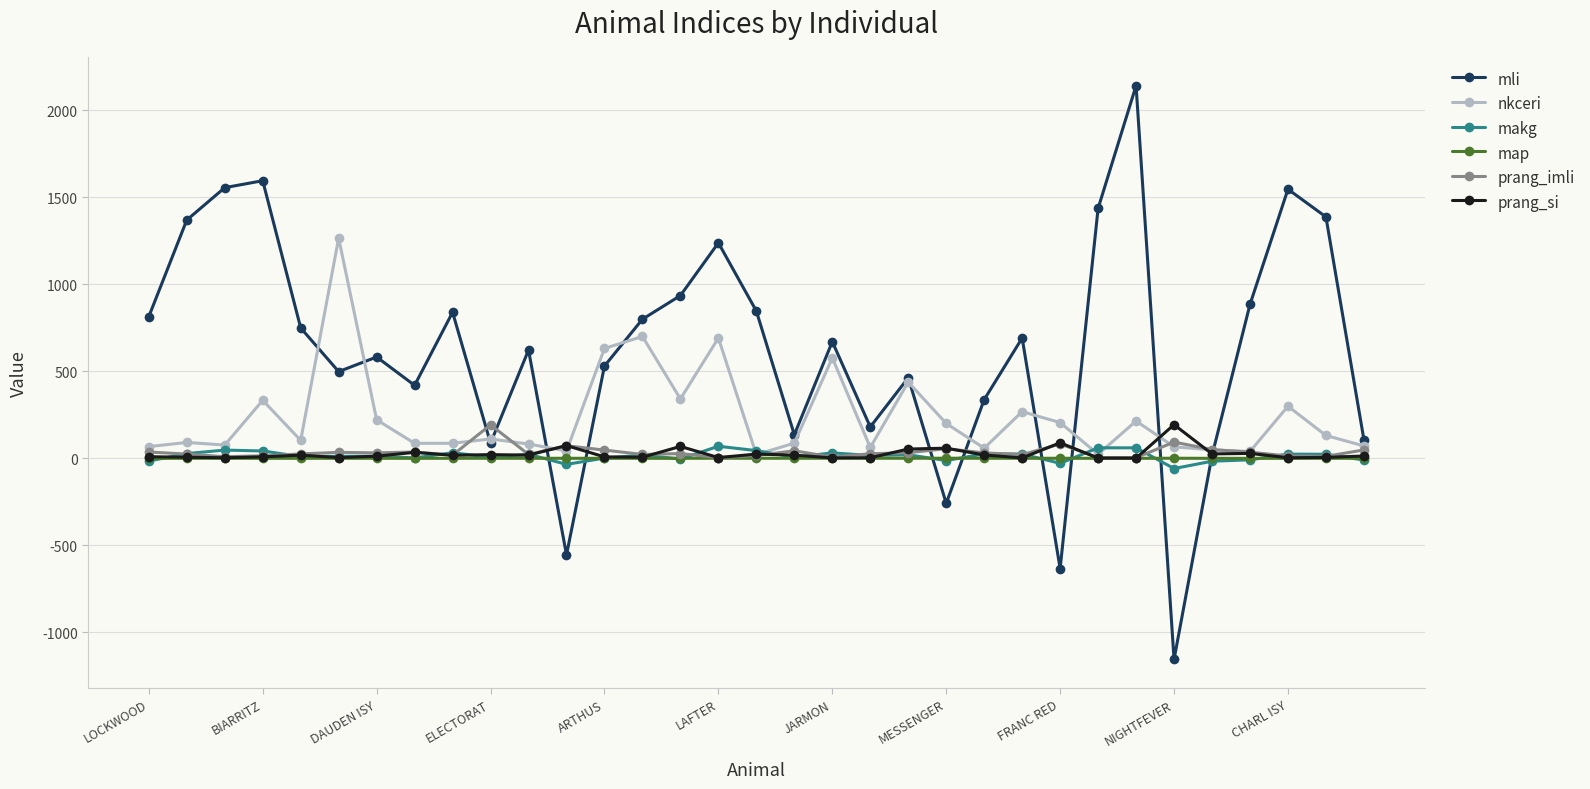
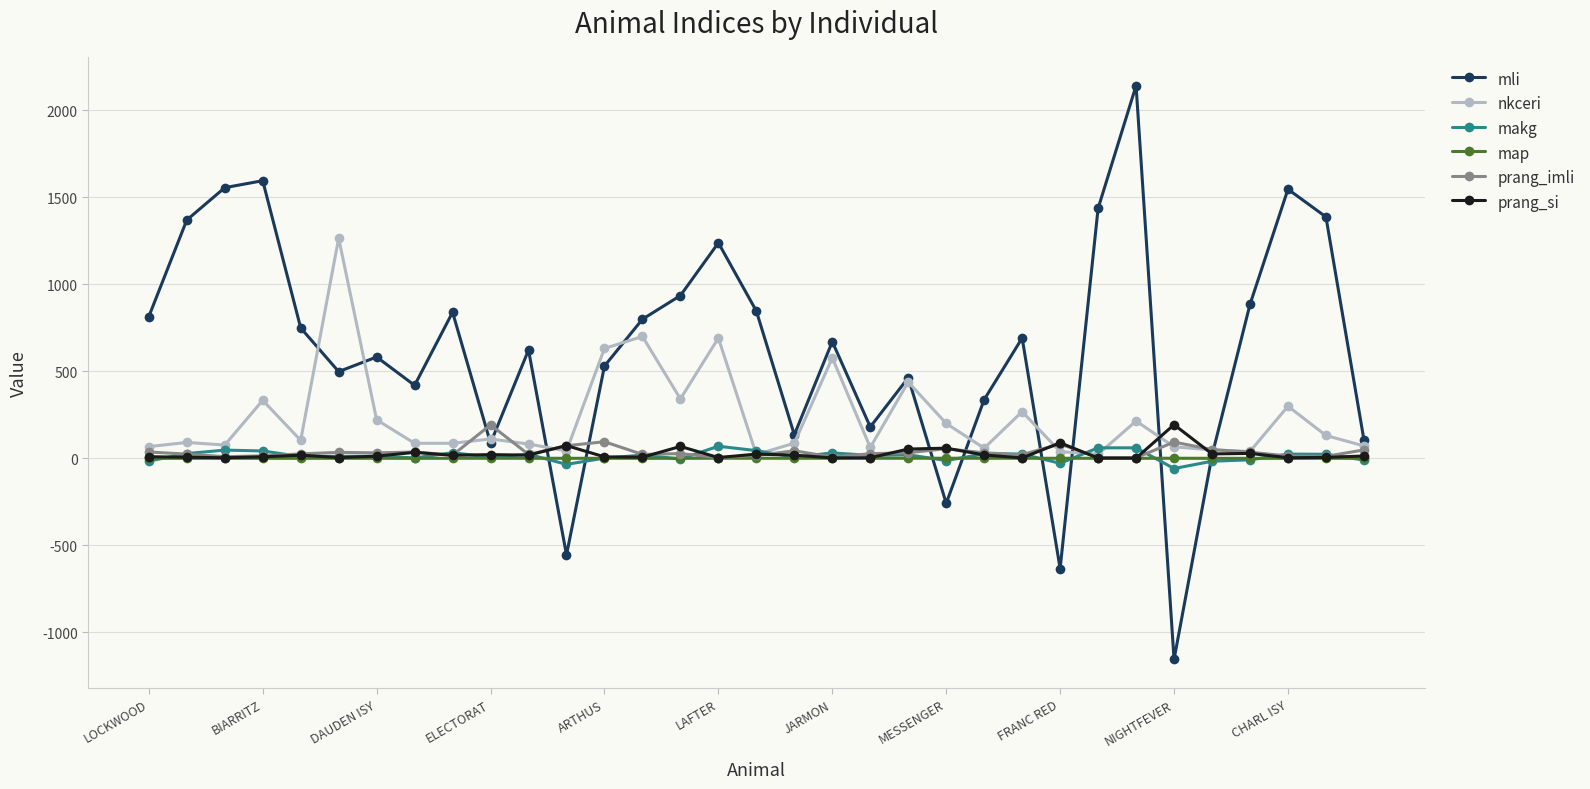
  {
    "mli": {
      "LOCKWOOD": 810,
      "BIARRITZ": 1600,
      "DAUDEN ISY": 580,
      "ELECTORAT": 90,
      "ARTHUS": 530,
      "LAFTER": 1240,
      "JARMON": 670,
      "MESSENGER": -260,
      "FRANC RED": -630,
      "NIGHTFEVER": -1160,
      "CHARL ISY": 1550
    },
    "nkceri": {
      "LOCKWOOD": 70,
      "BIARRITZ": 330,
      "DAUDEN ISY": 220,
      "ELECTORAT": 110,
      "ARTHUS": 630,
      "LAFTER": 690,
      "JARMON": 580,
      "MESSENGER": 200,
-     "FRANC RED": 210,
+     "FRANC RED": 40,
      "NIGHTFEVER": 70,
      "CHARL ISY": 300
    },
    "makg": {
      "LOCKWOOD": -20,
      "BIARRITZ": 40,
      "LAFTER": 70,
      "JARMON": 30,
      "FRANC RED": -30,
      "NIGHTFEVER": -60
    },
    "map": {
      "FRANC RED": 0,
      "NIGHTFEVER": 0
    },
    "prang_imli": {
      "LOCKWOOD": 40,
      "DAUDEN ISY": 30,
      "ELECTORAT": 190,
-     "ARTHUS": 50,
+     "ARTHUS": 100,
      "NIGHTFEVER": 90
    },
    "prang_si": {
      "ELECTORAT": 20,
      "NIGHTFEVER": 190
    }
  }
